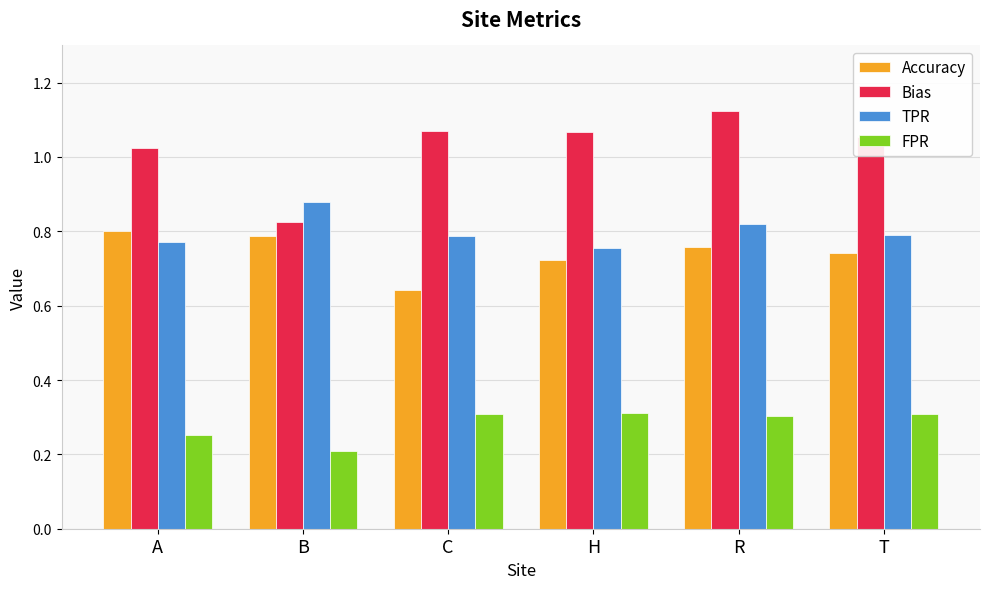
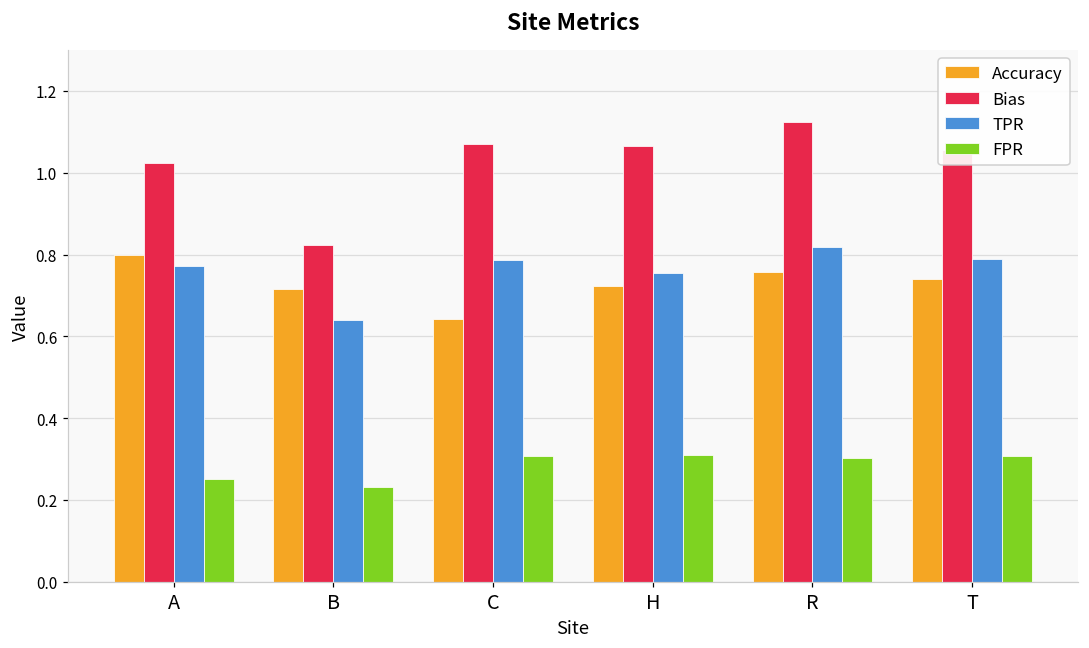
  {
    "Accuracy": {
      "A": 0.80,
-     "B": 0.79,
+     "B": 0.72,
      "C": 0.64,
      "H": 0.72,
      "R": 0.76,
      "T": 0.74
    },
    "Bias": {
      "A": 1.02,
      "B": 0.82,
      "C": 1.07,
      "H": 1.07,
      "R": 1.12
    },
    "TPR": {
      "A": 0.77,
-     "B": 0.88,
+     "B": 0.64,
      "C": 0.79,
      "H": 0.76,
      "R": 0.82,
      "T": 0.79
    },
    "FPR": {
      "A": 0.25,
-     "B": 0.21,
+     "B": 0.23,
      "C": 0.31,
      "H": 0.31,
      "R": 0.30,
      "T": 0.31
    }
  }
